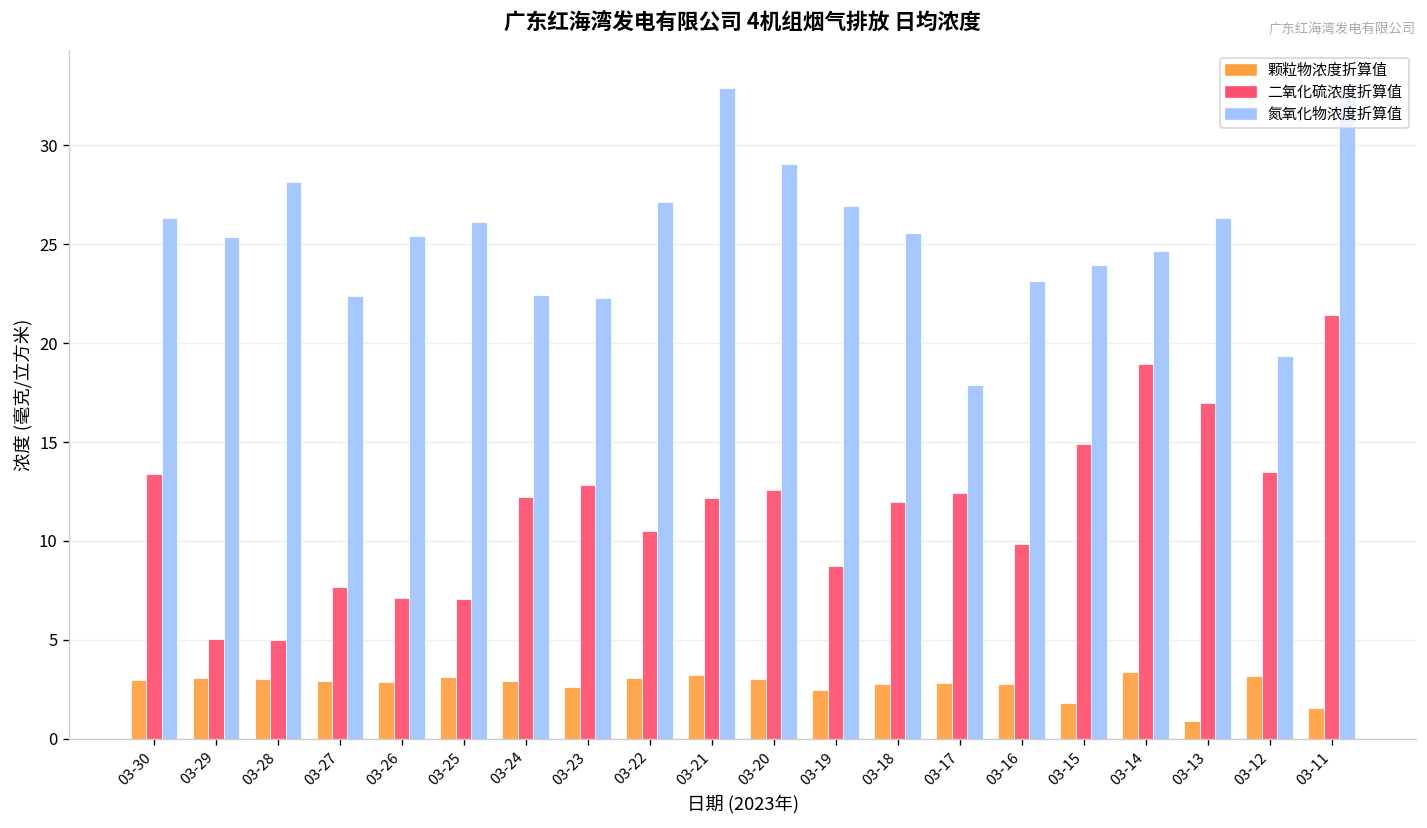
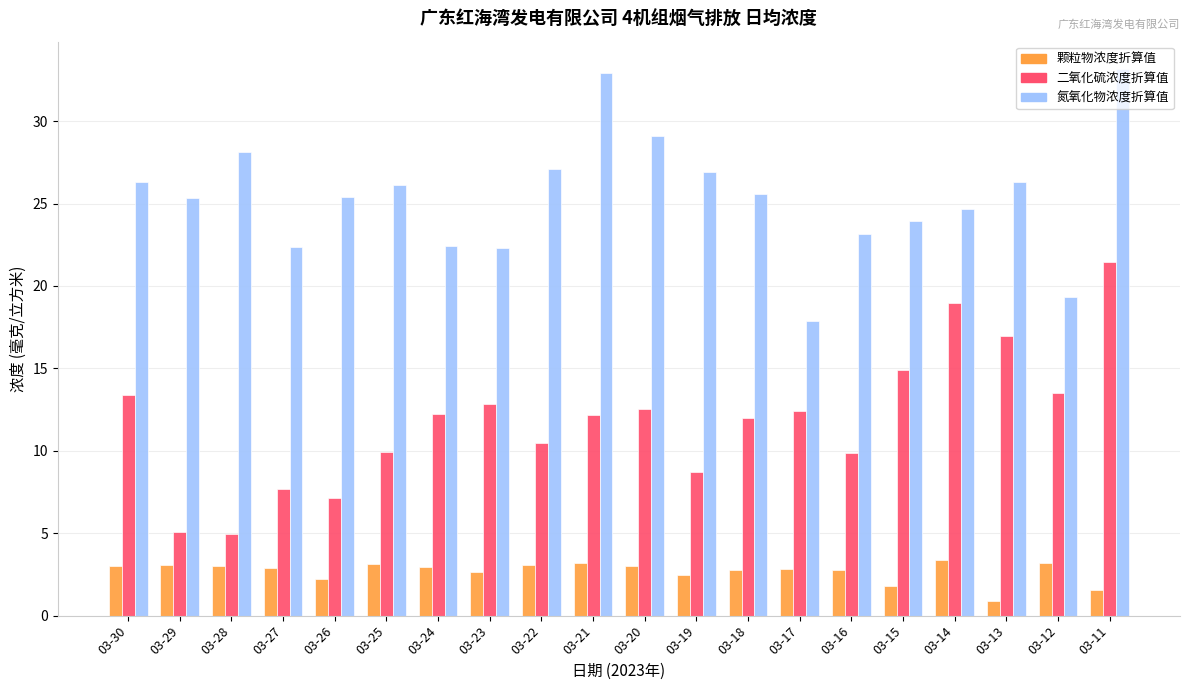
  {
    "颗粒物浓度折算值": {
      "03-30": 3.0,
      "03-29": 3.1,
      "03-28": 3.0,
      "03-27": 2.9,
-     "03-26": 2.9,
+     "03-26": 2.2,
      "03-25": 3.1,
      "03-24": 2.9,
      "03-23": 2.6,
      "03-22": 3.1,
      "03-21": 3.2,
      "03-20": 3.0,
      "03-19": 2.5,
      "03-18": 2.8,
      "03-17": 2.8,
      "03-16": 2.8,
      "03-15": 1.8,
      "03-14": 3.4,
      "03-13": 0.9,
      "03-12": 3.2,
      "03-11": 1.5
    },
    "二氧化硫浓度折算值": {
      "03-30": 13.4,
      "03-29": 5.1,
      "03-28": 5.0,
      "03-27": 7.7,
      "03-26": 7.1,
-     "03-25": 7.1,
+     "03-25": 9.9,
      "03-24": 12.2,
      "03-23": 12.8,
      "03-22": 10.5,
      "03-21": 12.2,
      "03-20": 12.6,
      "03-19": 8.7,
      "03-18": 12.0,
      "03-17": 12.4,
      "03-16": 9.9,
      "03-15": 14.9,
      "03-14": 19.0,
      "03-13": 17.0,
      "03-12": 13.5,
      "03-11": 21.4
    },
    "氮氧化物浓度折算值": {
      "03-30": 26.3,
      "03-29": 25.4,
      "03-28": 28.1,
      "03-27": 22.4,
      "03-26": 25.4,
      "03-25": 26.1,
      "03-24": 22.5,
      "03-23": 22.3,
      "03-22": 27.1,
      "03-21": 32.9,
      "03-20": 29.1,
      "03-19": 26.9,
      "03-18": 25.6,
      "03-17": 17.9,
      "03-16": 23.2,
      "03-15": 23.9,
      "03-14": 24.7,
      "03-13": 26.3,
      "03-12": 19.4
    }
  }
